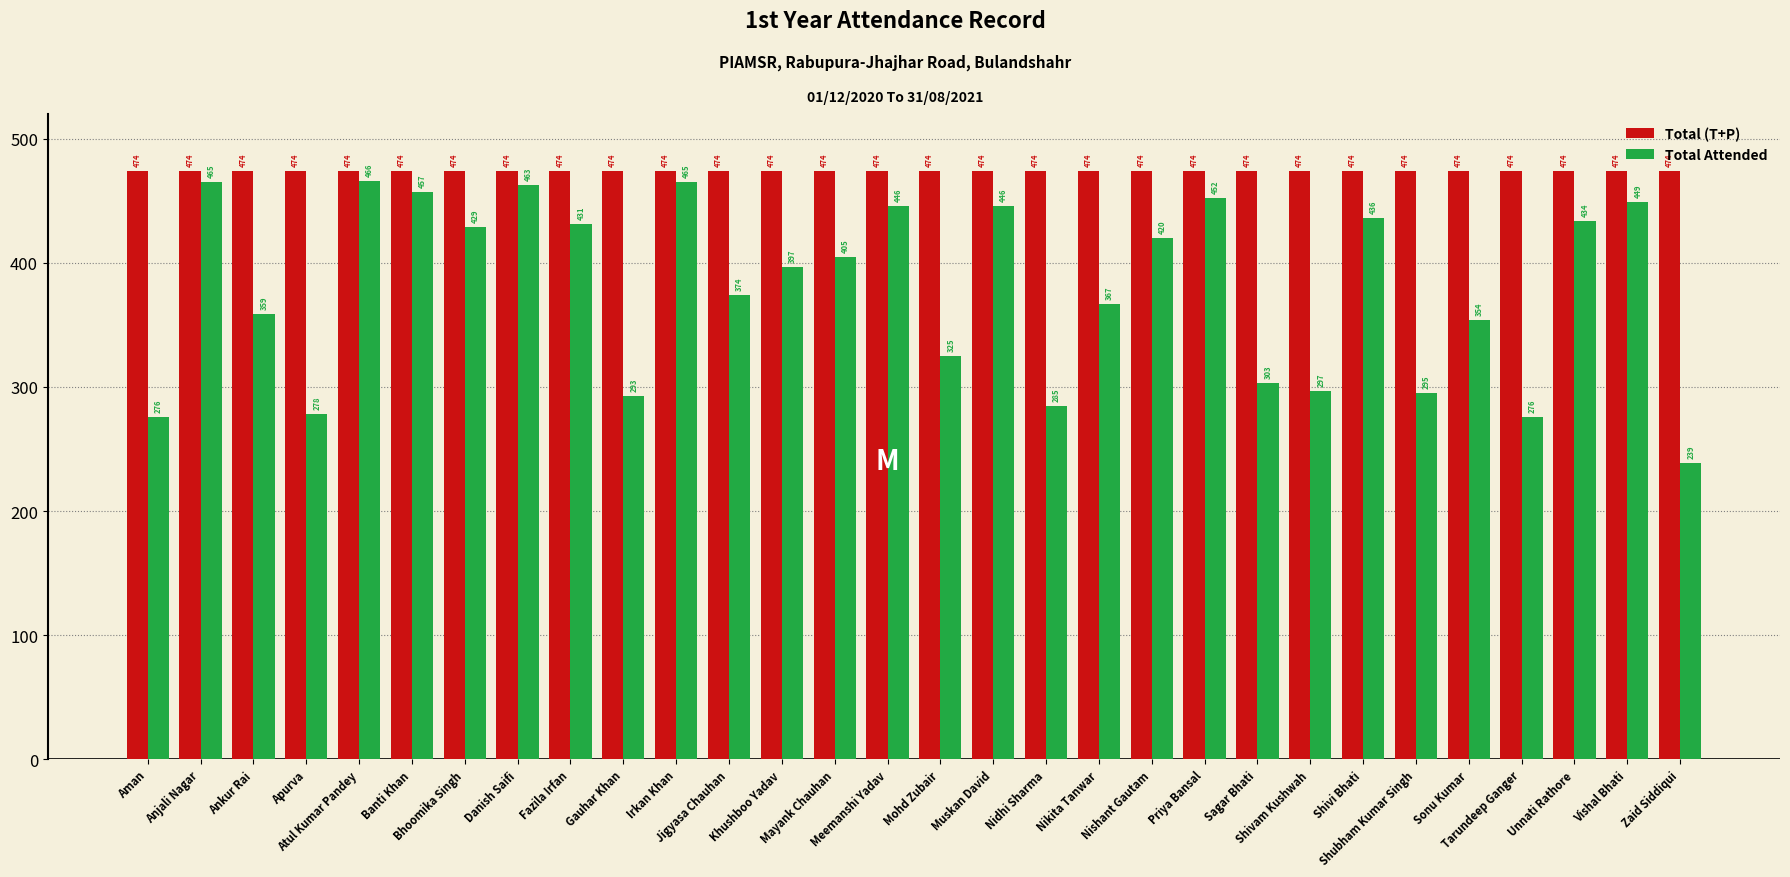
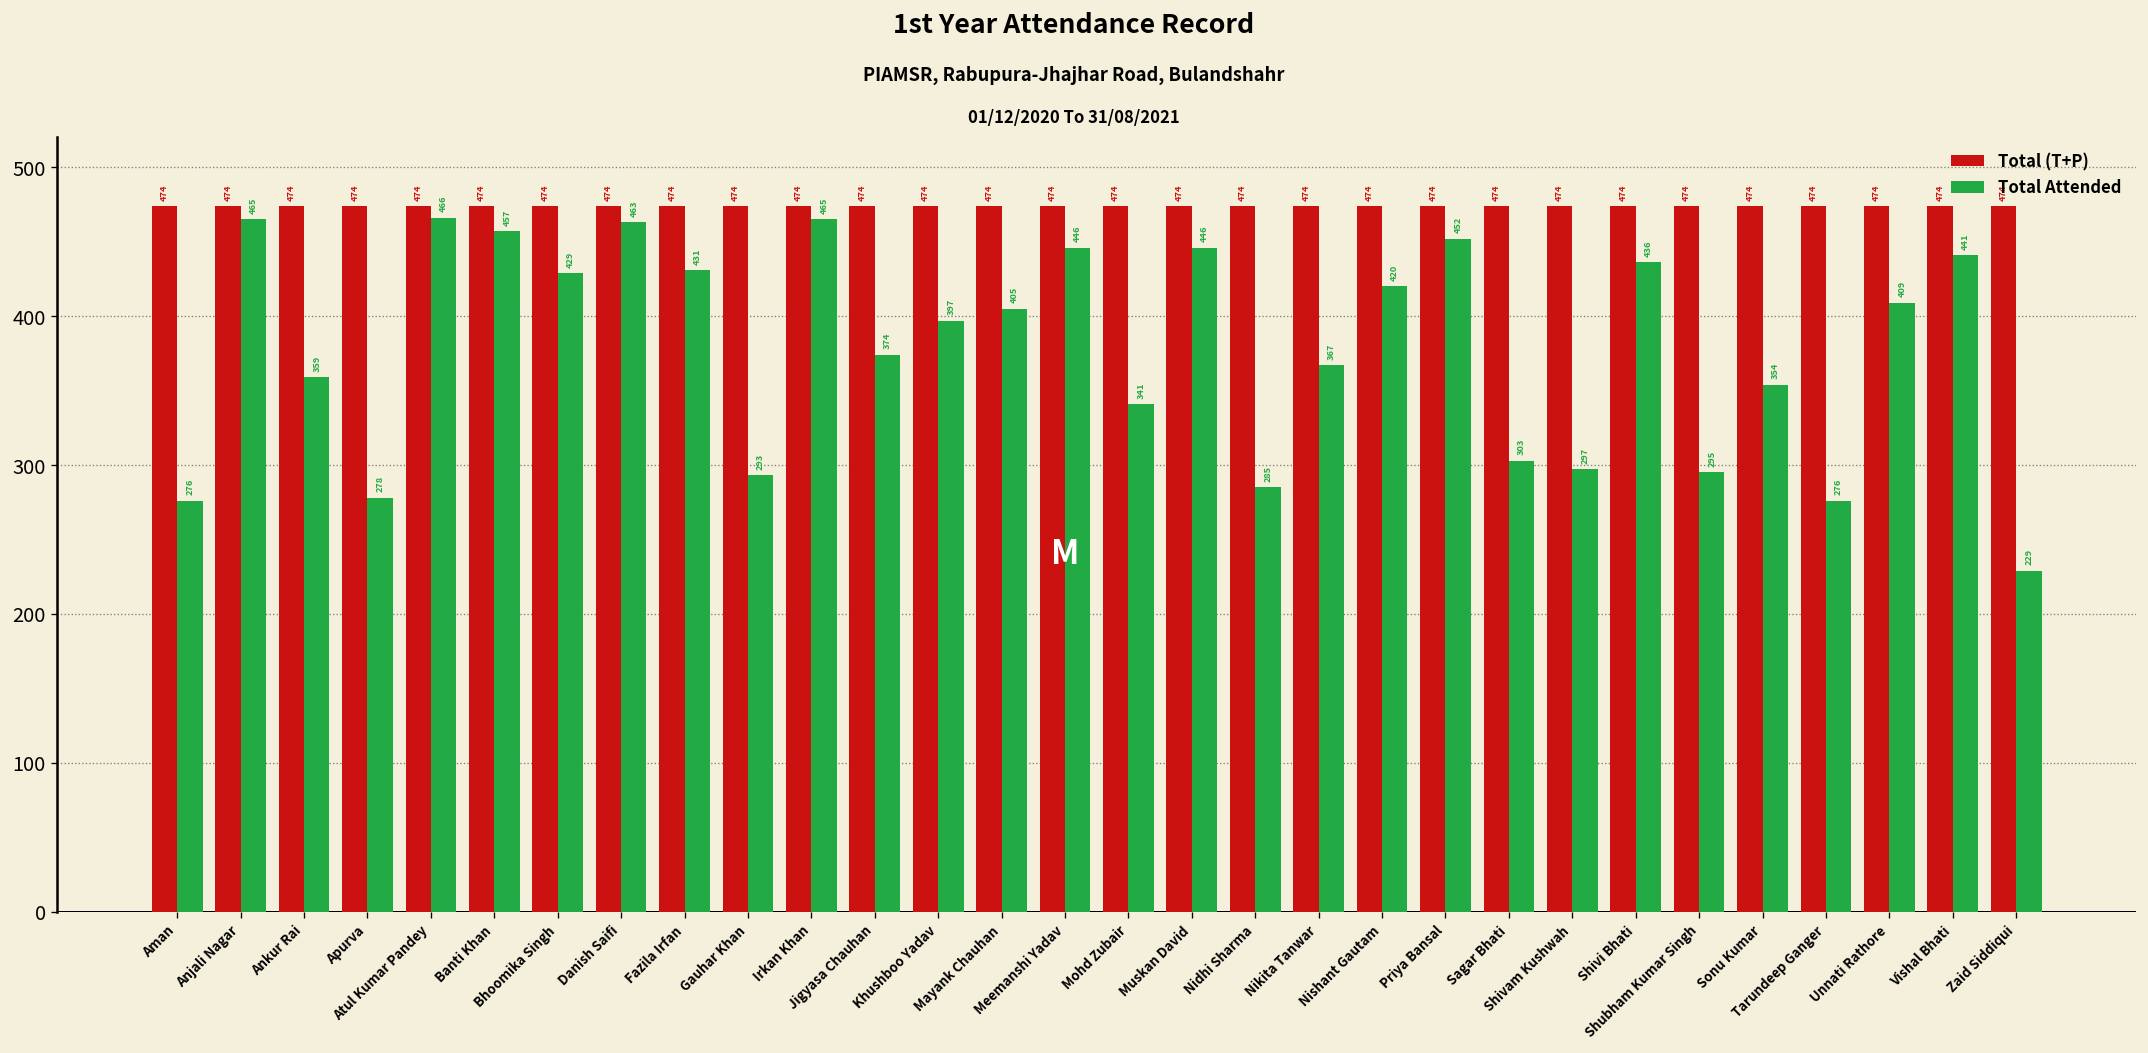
  {
    "Total (T+P)": {
      "Aman": 474,
      "Anjali Nagar": 474,
      "Ankur Rai": 474,
      "Apurva": 474,
      "Atul Kumar Pandey": 474,
      "Banti Khan": 474,
      "Bhoomika Singh": 474,
      "Danish Saifi": 474,
      "Fazila Irfan": 474,
      "Gauhar Khan": 474,
      "Irkan Khan": 474,
      "Jigyasa Chauhan": 474,
      "Khushboo Yadav": 474,
      "Mayank Chauhan": 474,
      "Meemanshi Yadav": 474,
      "Mohd Zubair": 474,
      "Muskan David": 474,
      "Nidhi Sharma": 474,
      "Nikita Tanwar": 474,
      "Nishant Gautam": 474,
      "Priya Bansal": 474,
      "Sagar Bhati": 474,
      "Shivam Kushwah": 474,
      "Shivi Bhati": 474,
      "Shubham Kumar Singh": 474,
      "Sonu Kumar": 474,
      "Tarundeep Ganger": 474,
      "Unnati Rathore": 474,
      "Vishal Bhati": 474,
      "Zaid Siddiqui": 474
    },
    "Total Attended": {
      "Aman": 276,
      "Anjali Nagar": 465,
      "Ankur Rai": 359,
      "Apurva": 278,
      "Atul Kumar Pandey": 466,
      "Banti Khan": 457,
      "Bhoomika Singh": 429,
      "Danish Saifi": 463,
      "Fazila Irfan": 431,
      "Gauhar Khan": 293,
      "Irkan Khan": 465,
      "Jigyasa Chauhan": 374,
      "Khushboo Yadav": 397,
      "Mayank Chauhan": 405,
      "Meemanshi Yadav": 446,
-     "Mohd Zubair": 325,
+     "Mohd Zubair": 341,
      "Muskan David": 446,
      "Nidhi Sharma": 285,
      "Nikita Tanwar": 367,
      "Nishant Gautam": 420,
      "Priya Bansal": 452,
      "Sagar Bhati": 303,
      "Shivam Kushwah": 297,
      "Shivi Bhati": 436,
      "Shubham Kumar Singh": 295,
      "Sonu Kumar": 354,
      "Tarundeep Ganger": 276,
-     "Unnati Rathore": 434,
-     "Vishal Bhati": 449,
-     "Zaid Siddiqui": 239
+     "Unnati Rathore": 409,
+     "Vishal Bhati": 441,
+     "Zaid Siddiqui": 229
    }
  }
